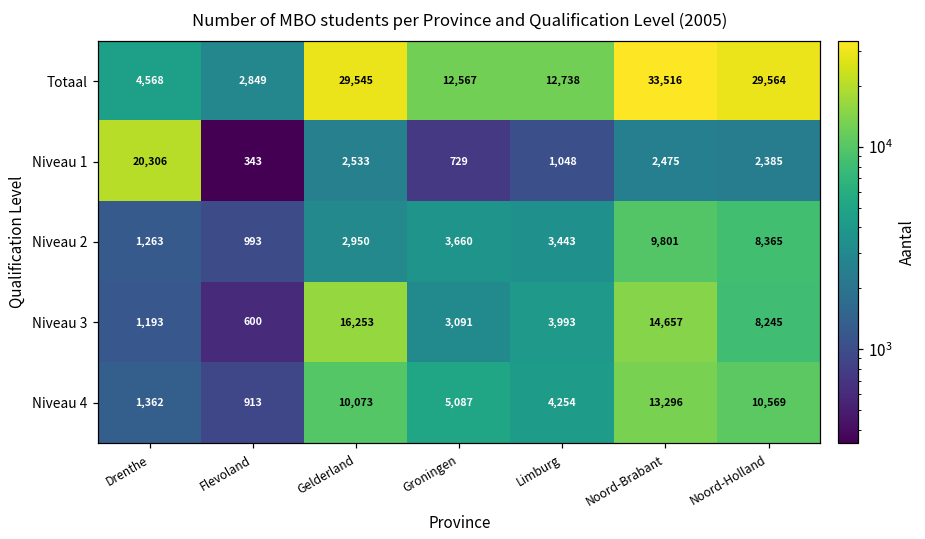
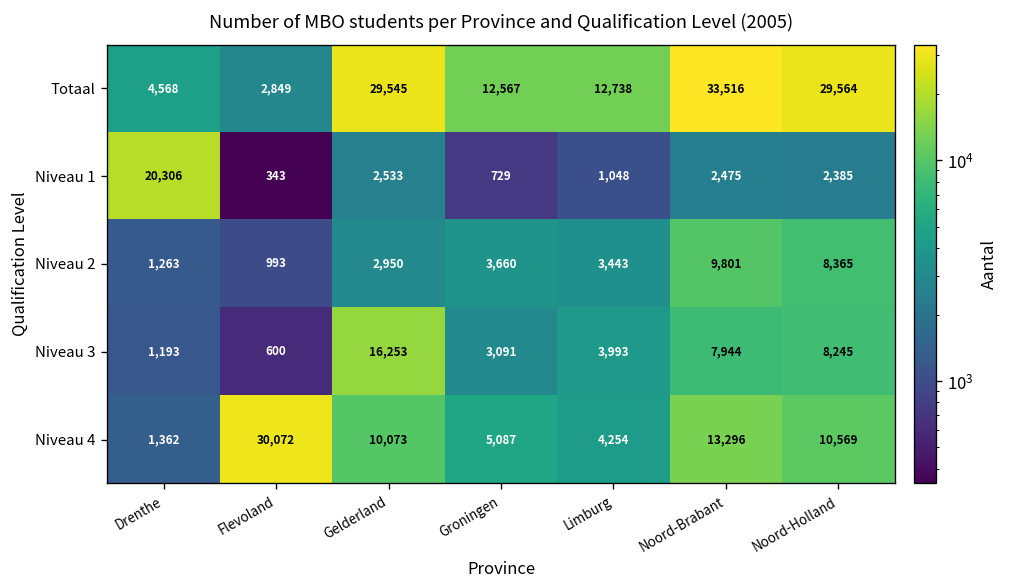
  {
    "Totaal": {
      "Drenthe": "4,568",
      "Flevoland": "2,849",
      "Gelderland": "29,545",
      "Groningen": "12,567",
      "Limburg": "12,738",
      "Noord-Brabant": "33,516",
      "Noord-Holland": "29,564"
    },
    "Niveau 1": {
      "Drenthe": "20,306",
      "Flevoland": "343",
      "Gelderland": "2,533",
      "Groningen": "729",
      "Limburg": "1,048",
      "Noord-Brabant": "2,475",
      "Noord-Holland": "2,385"
    },
    "Niveau 2": {
      "Drenthe": "1,263",
      "Flevoland": "993",
      "Gelderland": "2,950",
      "Groningen": "3,660",
      "Limburg": "3,443",
      "Noord-Brabant": "9,801",
      "Noord-Holland": "8,365"
    },
    "Niveau 3": {
      "Drenthe": "1,193",
      "Flevoland": "600",
      "Gelderland": "16,253",
      "Groningen": "3,091",
      "Limburg": "3,993",
-     "Noord-Brabant": "14,657",
+     "Noord-Brabant": "7,944",
      "Noord-Holland": "8,245"
    },
    "Niveau 4": {
      "Drenthe": "1,362",
-     "Flevoland": "913",
+     "Flevoland": "30,072",
      "Gelderland": "10,073",
      "Groningen": "5,087",
      "Limburg": "4,254",
      "Noord-Brabant": "13,296",
      "Noord-Holland": "10,569"
    }
  }
